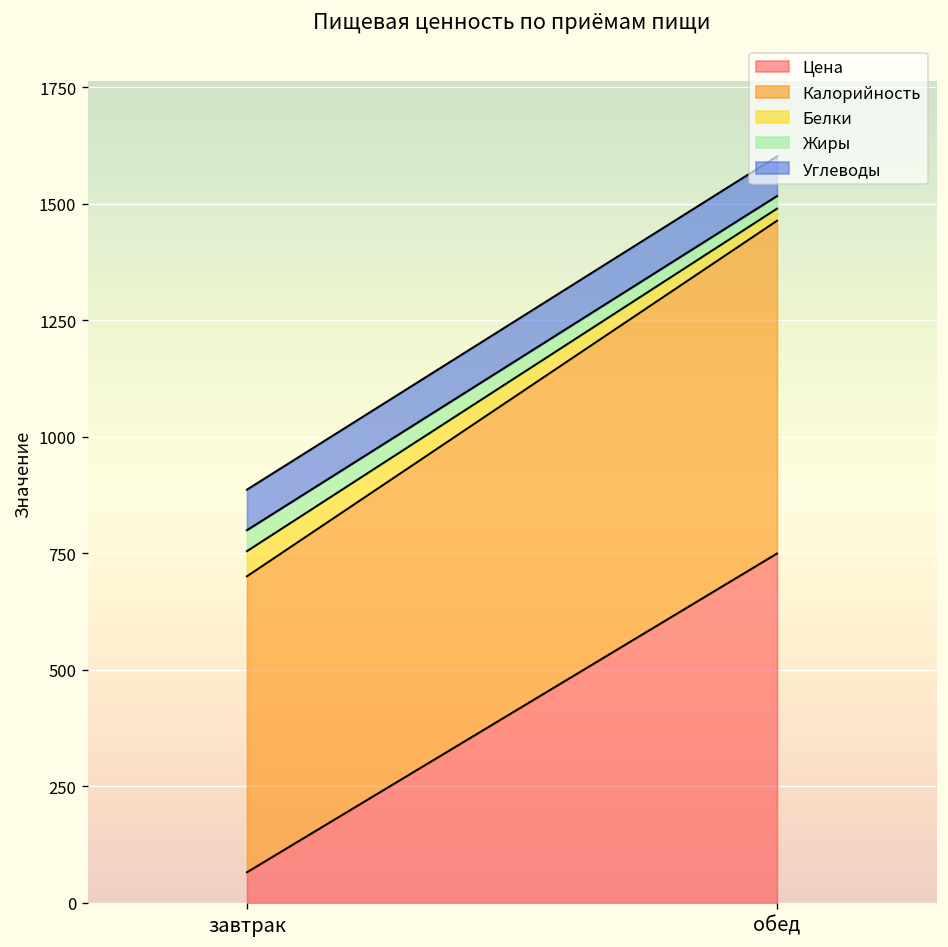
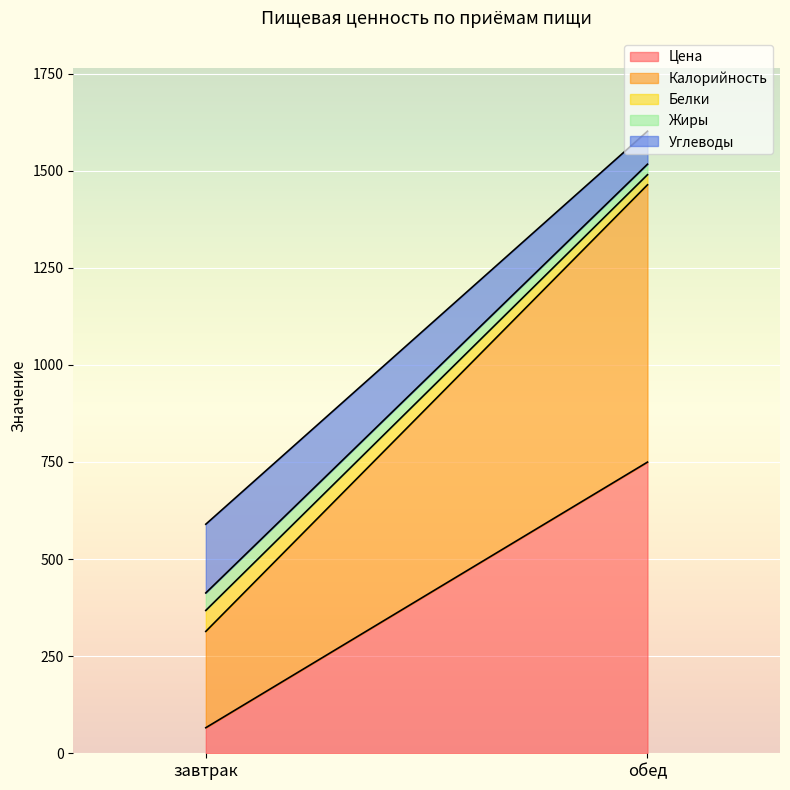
  {
    "Цена": {
      "завтрак": 70,
      "обед": 750
    },
    "Калорийность": {
-     "завтрак": 640,
+     "завтрак": 250,
      "обед": 710
    },
    "Белки": {
      "завтрак": 50,
      "обед": 30
    },
    "Жиры": {
      "завтрак": 50,
      "обед": 30
    },
    "Углеводы": {
-     "завтрак": 90
+     "завтрак": 180
    }
  }
